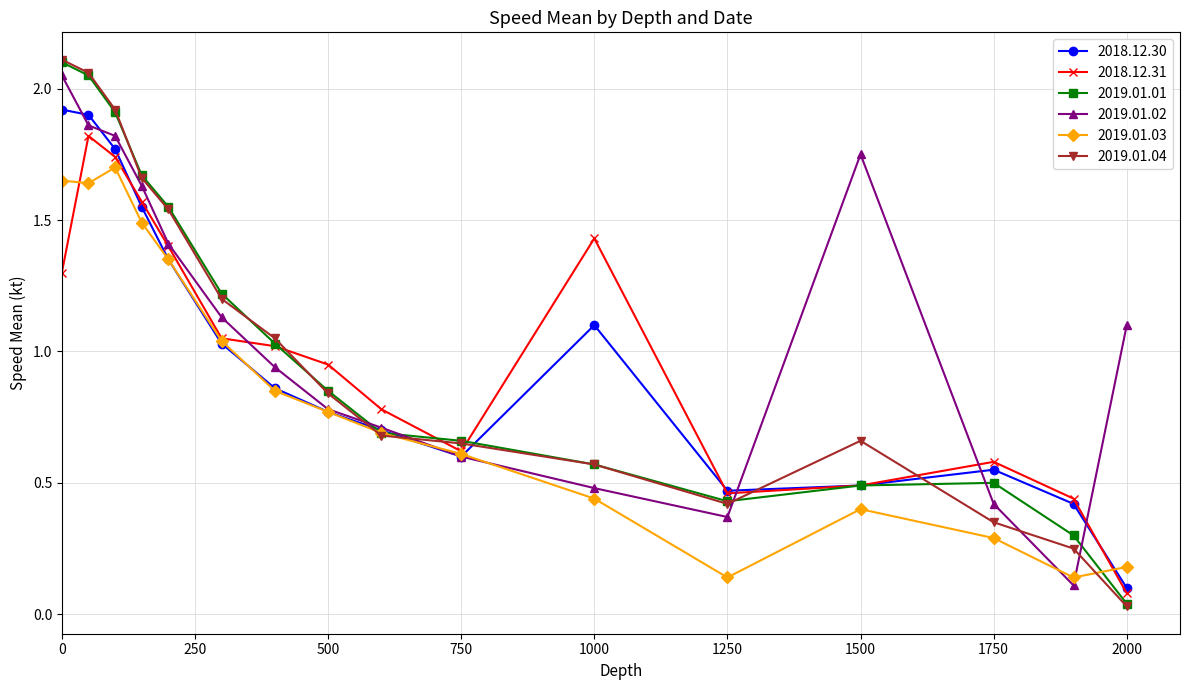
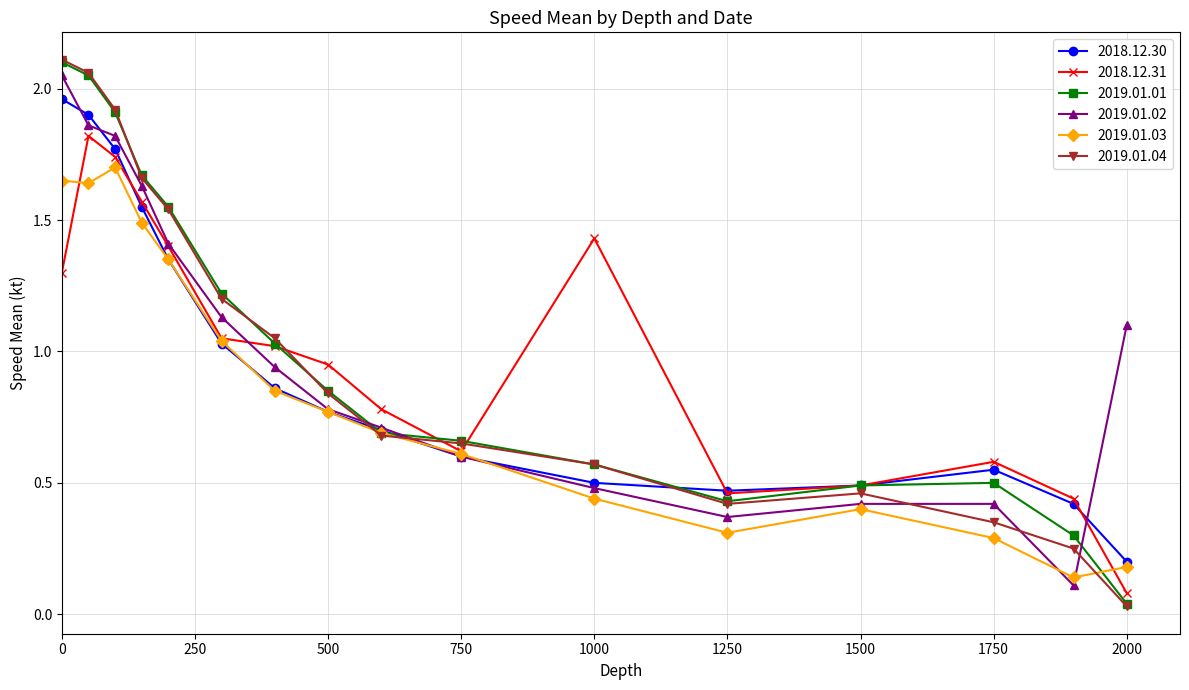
  {
    "2018.12.30": {
-     "0": 1.92,
-     "1000": 1.1,
+     "0": 1.96,
+     "1000": 0.5,
      "1250": 0.47,
      "1750": 0.55,
-     "2000": 0.1
+     "2000": 0.2
    },
    "2018.12.31": {
      "0": 1.30,
      "500": 0.95,
      "750": 0.62,
      "1000": 1.43,
      "1250": 0.46,
      "1750": 0.58,
      "2000": 0.08
    },
    "2019.01.01": {
      "0": 2.10,
      "500": 0.85,
      "750": 0.66,
      "1250": 0.43,
      "1750": 0.50,
      "2000": 0.04
    },
    "2019.01.02": {
      "0": 2.05,
      "500": 0.78,
      "1000": 0.48,
      "1250": 0.37,
-     "1500": 1.75,
+     "1500": 0.42,
      "1750": 0.42,
      "2000": 1.10
    },
    "2019.01.03": {
      "0": 1.65,
      "750": 0.61,
      "1000": 0.44,
-     "1250": 0.14,
+     "1250": 0.31,
      "1500": 0.40,
      "1750": 0.29,
      "2000": 0.18
    },
    "2019.01.04": {
      "0": 2.11,
      "500": 0.84,
      "750": 0.65,
      "1250": 0.42,
-     "1500": 0.66,
+     "1500": 0.46,
      "1750": 0.35,
      "2000": 0.03
    }
  }
